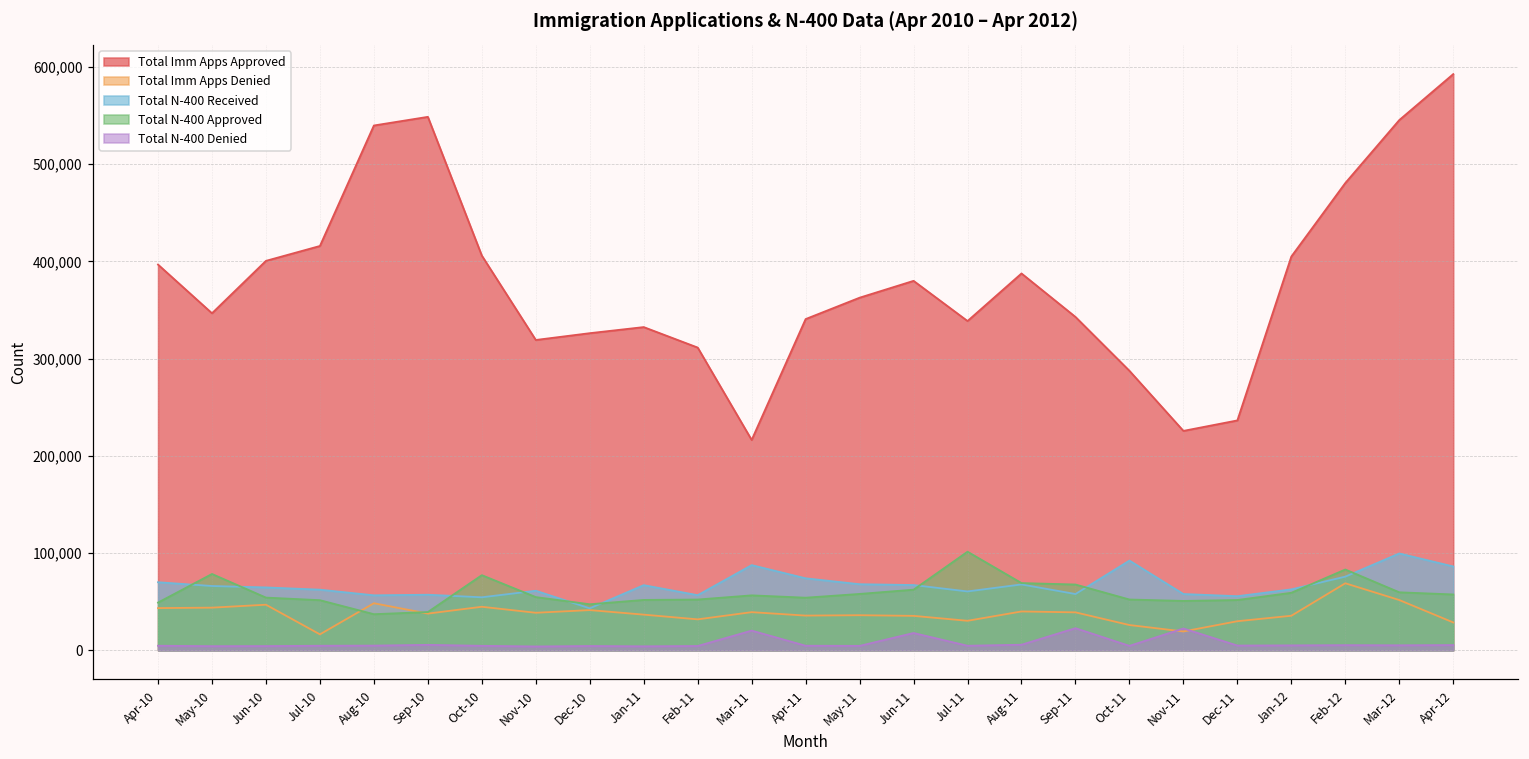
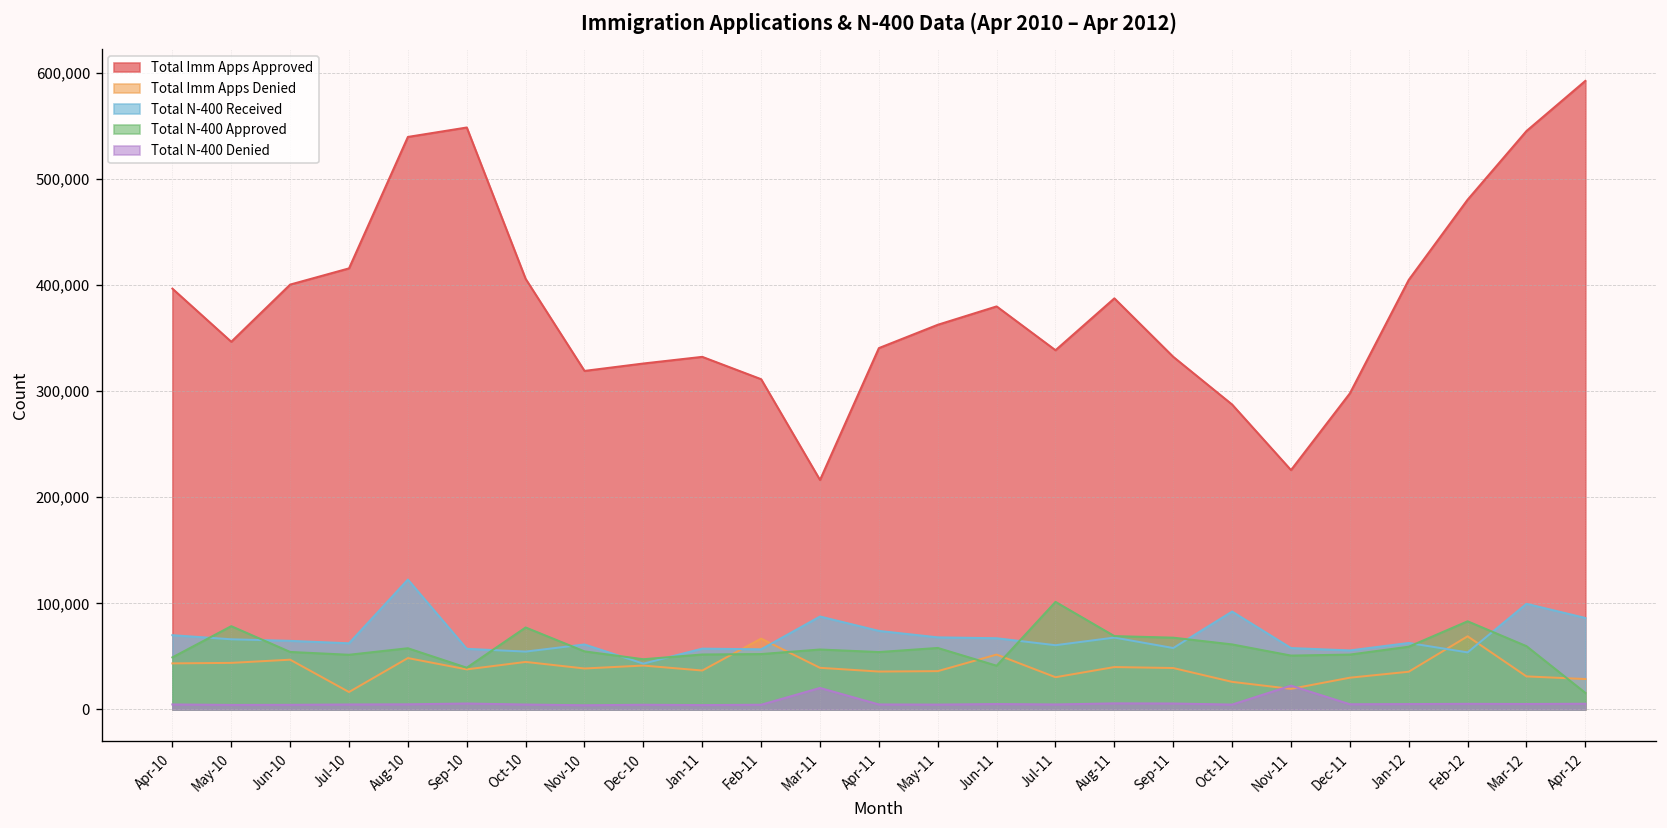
  {
    "Total Imm Apps Approved": {
      "Apr-10": "400,000",
      "May-10": "350,000",
      "Jun-10": "400,000",
      "Jul-10": "420,000",
      "Aug-10": "540,000",
      "Sep-10": "550,000",
      "Oct-10": "410,000",
      "Nov-10": "320,000",
      "Dec-10": "330,000",
      "Jan-11": "330,000",
      "Feb-11": "310,000",
      "Mar-11": "220,000",
      "Apr-11": "340,000",
      "May-11": "360,000",
      "Jun-11": "380,000",
      "Jul-11": "340,000",
      "Aug-11": "390,000",
-     "Sep-11": "340,000",
+     "Sep-11": "330,000",
      "Oct-11": "290,000",
      "Nov-11": "230,000",
-     "Dec-11": "240,000",
+     "Dec-11": "300,000",
      "Jan-12": "400,000",
      "Feb-12": "480,000",
      "Mar-12": "550,000",
      "Apr-12": "590,000"
    },
    "Total Imm Apps Denied": {
      "Apr-10": "40,000",
      "May-10": "40,000",
      "Jun-10": "50,000",
      "Jul-10": "20,000",
      "Aug-10": "50,000",
      "Oct-10": "40,000",
      "Nov-10": "40,000",
      "Jan-11": "40,000",
-     "Feb-11": "30,000",
+     "Feb-11": "70,000",
      "Mar-11": "40,000",
      "Apr-11": "40,000",
      "May-11": "40,000",
-     "Jun-11": "40,000",
+     "Jun-11": "50,000",
      "Jul-11": "30,000",
      "Aug-11": "40,000",
      "Sep-11": "40,000",
      "Oct-11": "30,000",
      "Nov-11": "20,000",
      "Dec-11": "30,000",
      "Jan-12": "40,000",
      "Feb-12": "70,000",
-     "Mar-12": "50,000",
+     "Mar-12": "30,000",
      "Apr-12": "30,000"
    },
    "Total N-400 Received": {
      "Apr-10": "70,000",
      "May-10": "70,000",
      "Jun-10": "60,000",
      "Jul-10": "60,000",
-     "Aug-10": "60,000",
+     "Aug-10": "120,000",
      "Sep-10": "60,000",
      "Oct-10": "50,000",
      "Nov-10": "60,000",
-     "Jan-11": "70,000",
+     "Jan-11": "60,000",
      "Feb-11": "60,000",
      "Mar-11": "90,000",
      "Apr-11": "70,000",
      "May-11": "70,000",
      "Jun-11": "70,000",
      "Jul-11": "60,000",
      "Sep-11": "60,000",
      "Oct-11": "90,000",
      "Nov-11": "60,000",
      "Dec-11": "60,000",
      "Jan-12": "60,000",
-     "Feb-12": "80,000",
+     "Feb-12": "50,000",
      "Mar-12": "100,000",
      "Apr-12": "90,000"
    },
    "Total N-400 Approved": {
      "Apr-10": "50,000",
      "May-10": "80,000",
      "Jun-10": "50,000",
      "Jul-10": "50,000",
-     "Aug-10": "40,000",
+     "Aug-10": "60,000",
      "Oct-10": "80,000",
      "Nov-10": "50,000",
      "Dec-10": "50,000",
      "Jan-11": "50,000",
      "Feb-11": "50,000",
      "Mar-11": "60,000",
      "Apr-11": "50,000",
      "May-11": "60,000",
-     "Jun-11": "60,000",
+     "Jun-11": "40,000",
      "Jul-11": "100,000",
      "Sep-11": "70,000",
-     "Oct-11": "50,000",
+     "Oct-11": "60,000",
      "Nov-11": "50,000",
      "Dec-11": "50,000",
      "Jan-12": "60,000",
      "Feb-12": "80,000",
      "Mar-12": "60,000",
-     "Apr-12": "60,000"
+     "Apr-12": "20,000"
    },
    "Total N-400 Denied": {
      "Apr-10": "0",
      "May-10": "0",
      "Jun-10": "0",
      "Jul-10": "0",
      "Aug-10": "0",
      "Sep-10": "10,000",
      "Oct-10": "0",
      "Nov-10": "0",
      "Dec-10": "0",
      "Jan-11": "0",
      "Feb-11": "0",
      "Mar-11": "20,000",
      "Apr-11": "0",
      "May-11": "0",
-     "Jun-11": "20,000",
+     "Jun-11": "10,000",
      "Jul-11": "0",
      "Aug-11": "10,000",
-     "Sep-11": "20,000",
+     "Sep-11": "10,000",
      "Oct-11": "0",
      "Nov-11": "20,000",
      "Dec-11": "0",
      "Jan-12": "10,000",
      "Feb-12": "10,000",
      "Mar-12": "10,000",
      "Apr-12": "10,000"
    }
  }
